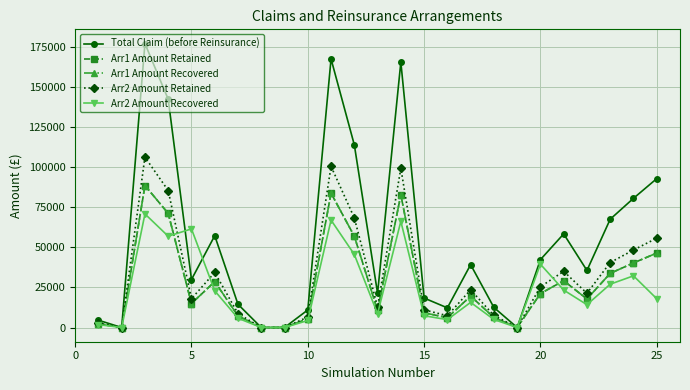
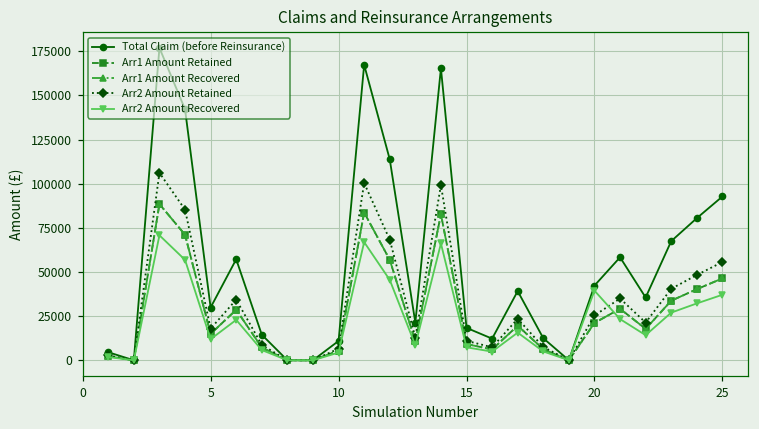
  {
    "Arr1 Amount Recovered": {
      "5": 15000,
      "15": 9000,
      "20": 21000,
      "25": 46000
    },
    "Arr2 Amount Recovered": {
-     "5": 61000,
+     "5": 12000,
      "15": 7000,
      "20": 39000,
-     "25": 18000
+     "25": 37000
    }
  }
